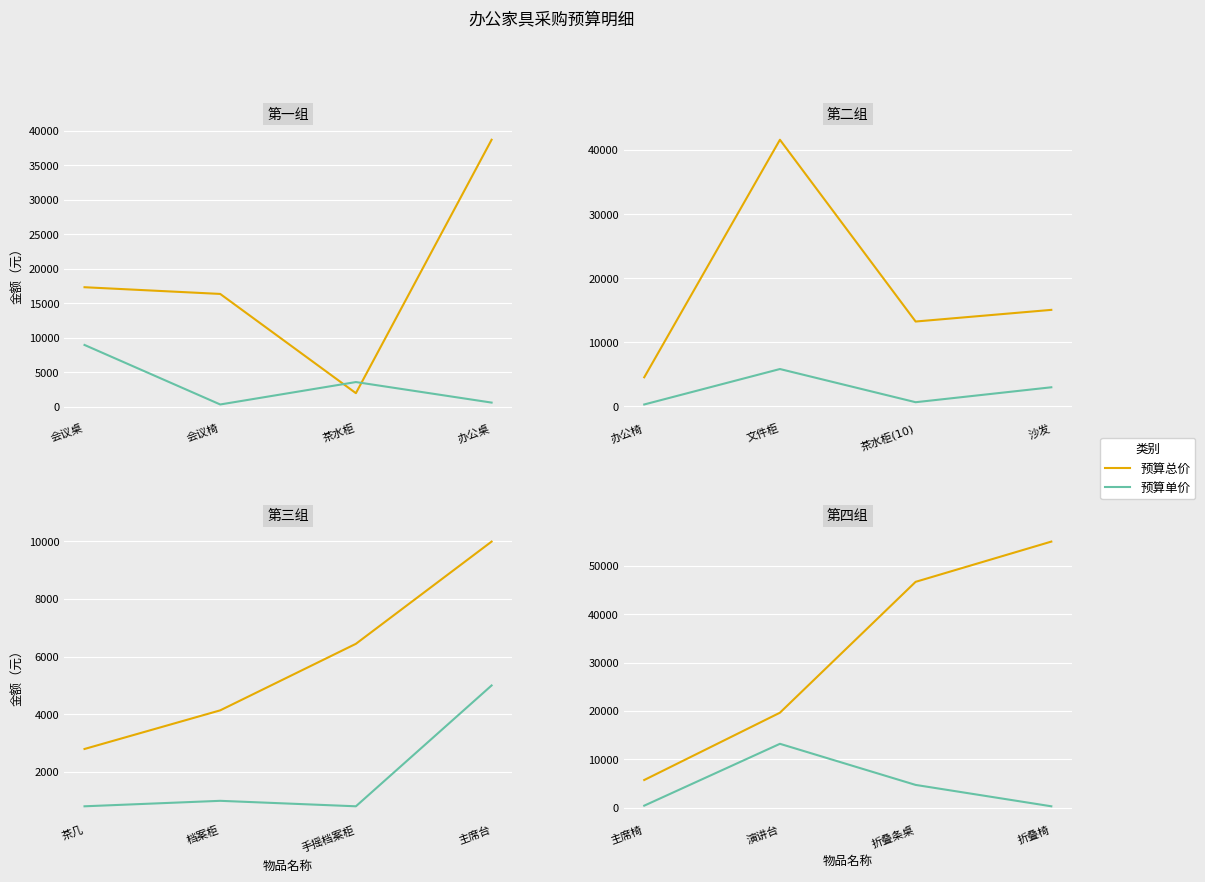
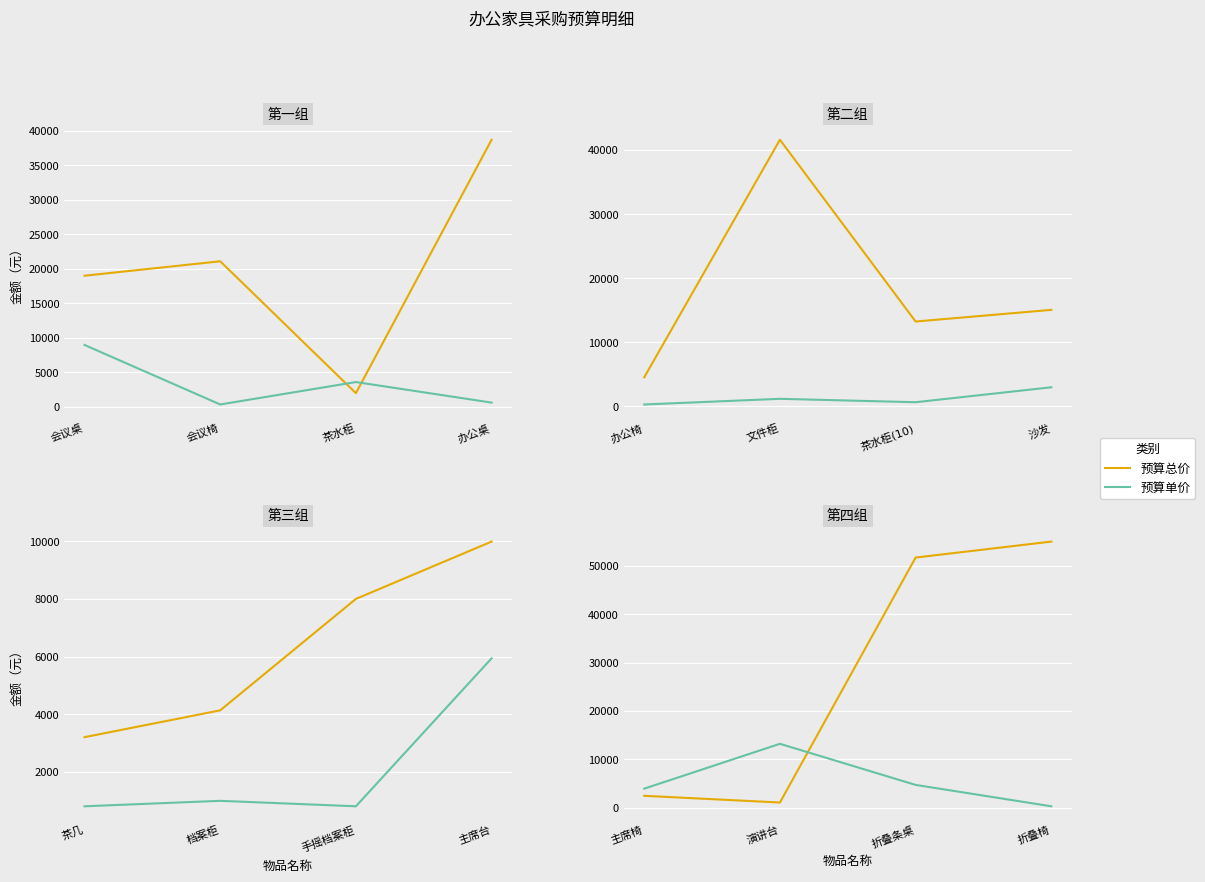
  {
    "第一组": {
      "预算总价": {
-       "会议桌": 17000,
-       "会议椅": 16000,
+       "会议桌": 19000,
+       "会议椅": 21000,
        "茶水柜": 2000,
        "办公桌": 39000
      },
      "预算单价": {
        "会议桌": 9000,
        "会议椅": 0,
        "茶水柜": 4000,
        "办公桌": 1000
      }
    },
    "第二组": {
      "预算总价": {
        "办公椅": 5000,
        "文件柜": 42000,
        "茶水柜(10)": 13000,
        "沙发": 15000
      },
      "预算单价": {
        "办公椅": 0,
-       "文件柜": 6000,
+       "文件柜": 1000,
        "茶水柜(10)": 1000,
        "沙发": 3000
      }
    },
    "第三组": {
      "预算总价": {
-       "茶几": 2800,
+       "茶几": 3200,
        "档案柜": 4100,
-       "手摇档案柜": 6400,
+       "手摇档案柜": 8000,
        "主席台": 10000
      },
      "预算单价": {
        "茶几": 800,
        "档案柜": 1000,
        "手摇档案柜": 800,
-       "主席台": 5000
+       "主席台": 5900
      }
    },
    "第四组": {
      "预算总价": {
-       "主席椅": 6000,
-       "演讲台": 20000,
-       "折叠条桌": 47000,
+       "主席椅": 2000,
+       "演讲台": 1000,
+       "折叠条桌": 52000,
        "折叠椅": 55000
      },
      "预算单价": {
-       "主席椅": 0,
+       "主席椅": 4000,
        "演讲台": 13000,
        "折叠条桌": 5000,
        "折叠椅": 0
      }
    }
  }
